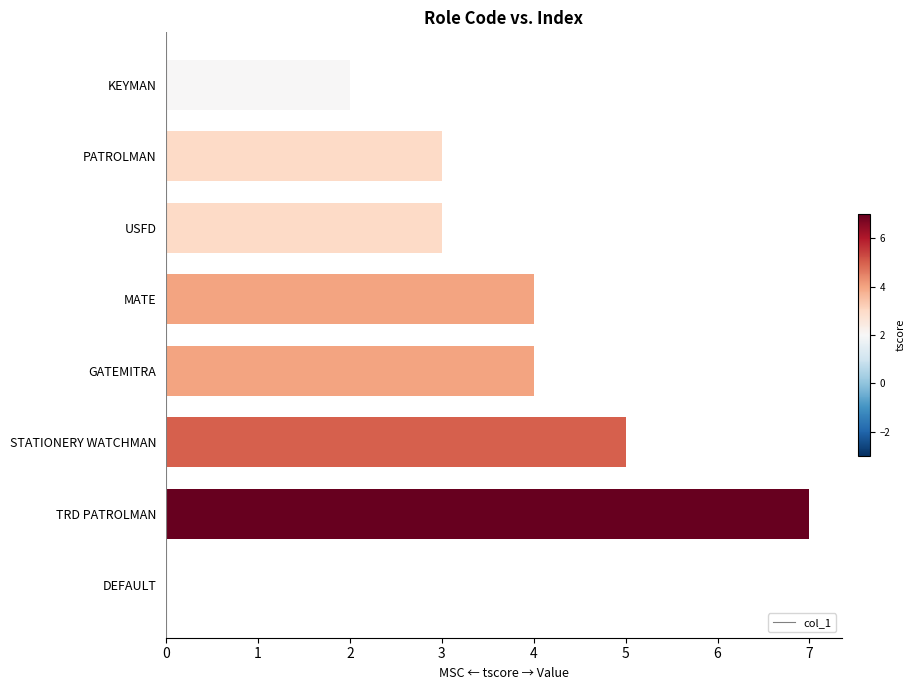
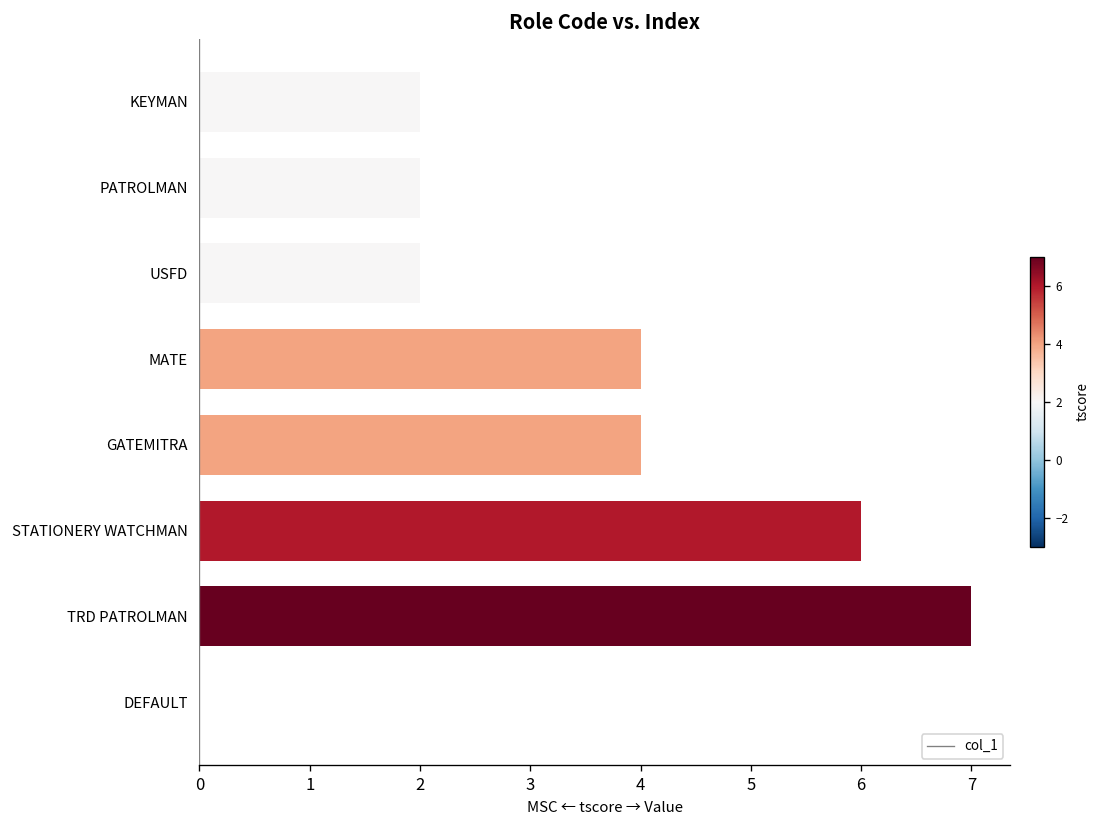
  {
    "KEYMAN": 2,
-   "PATROLMAN": 3,
-   "USFD": 3,
+   "PATROLMAN": 2,
+   "USFD": 2,
    "MATE": 4,
    "GATEMITRA": 4,
-   "STATIONERY WATCHMAN": 5,
+   "STATIONERY WATCHMAN": 6,
    "TRD PATROLMAN": 7,
    "DEFAULT": 0
  }
